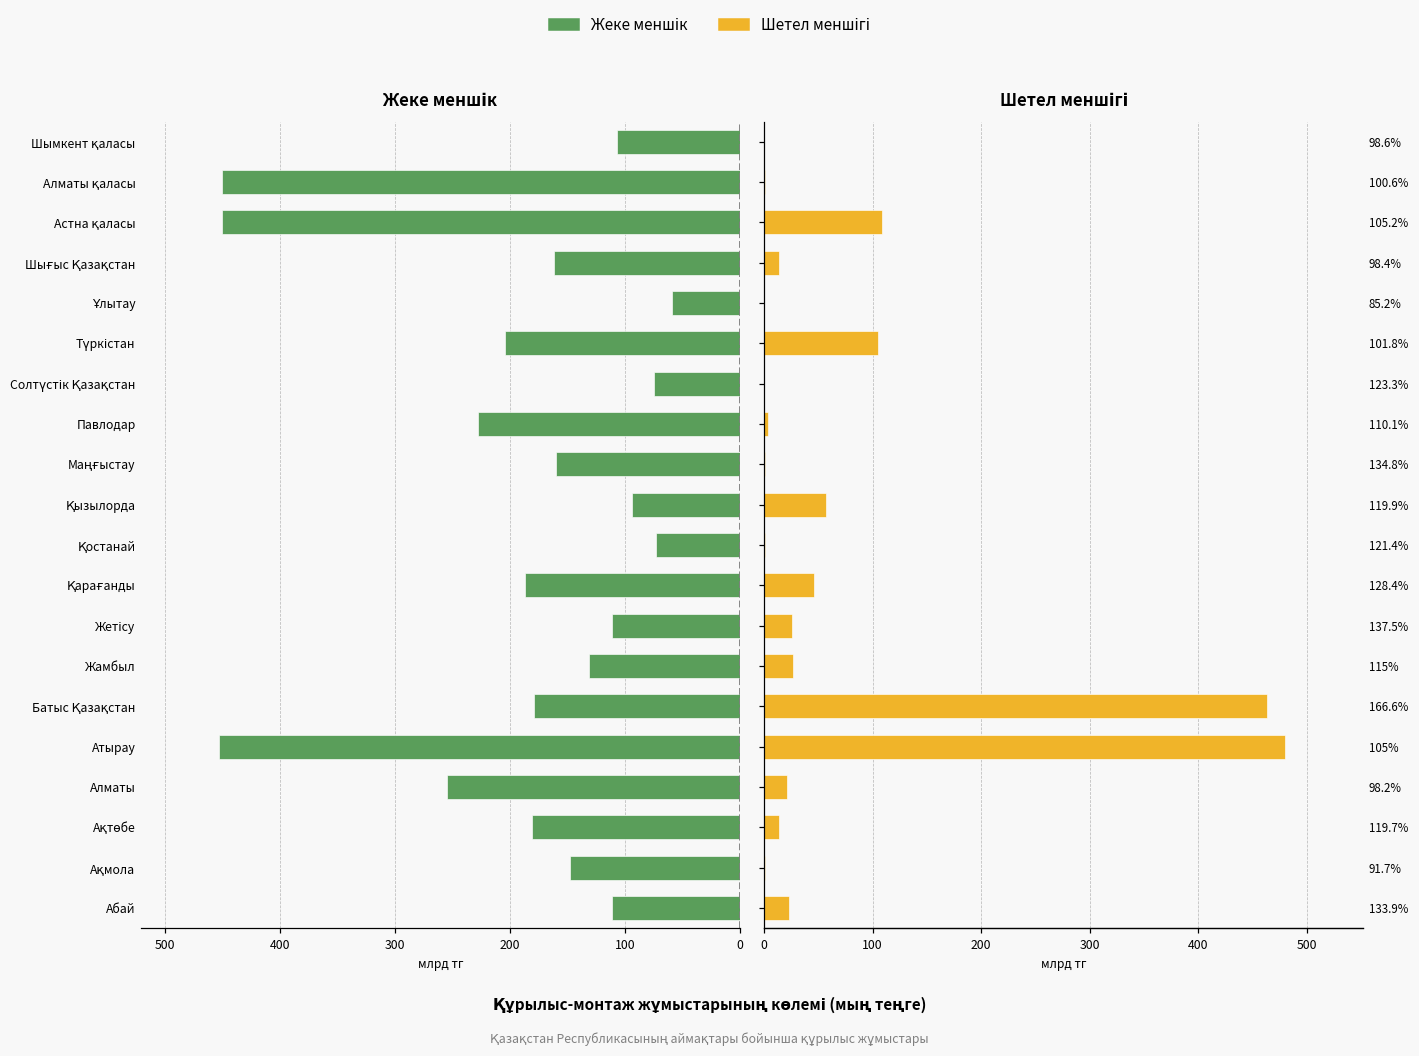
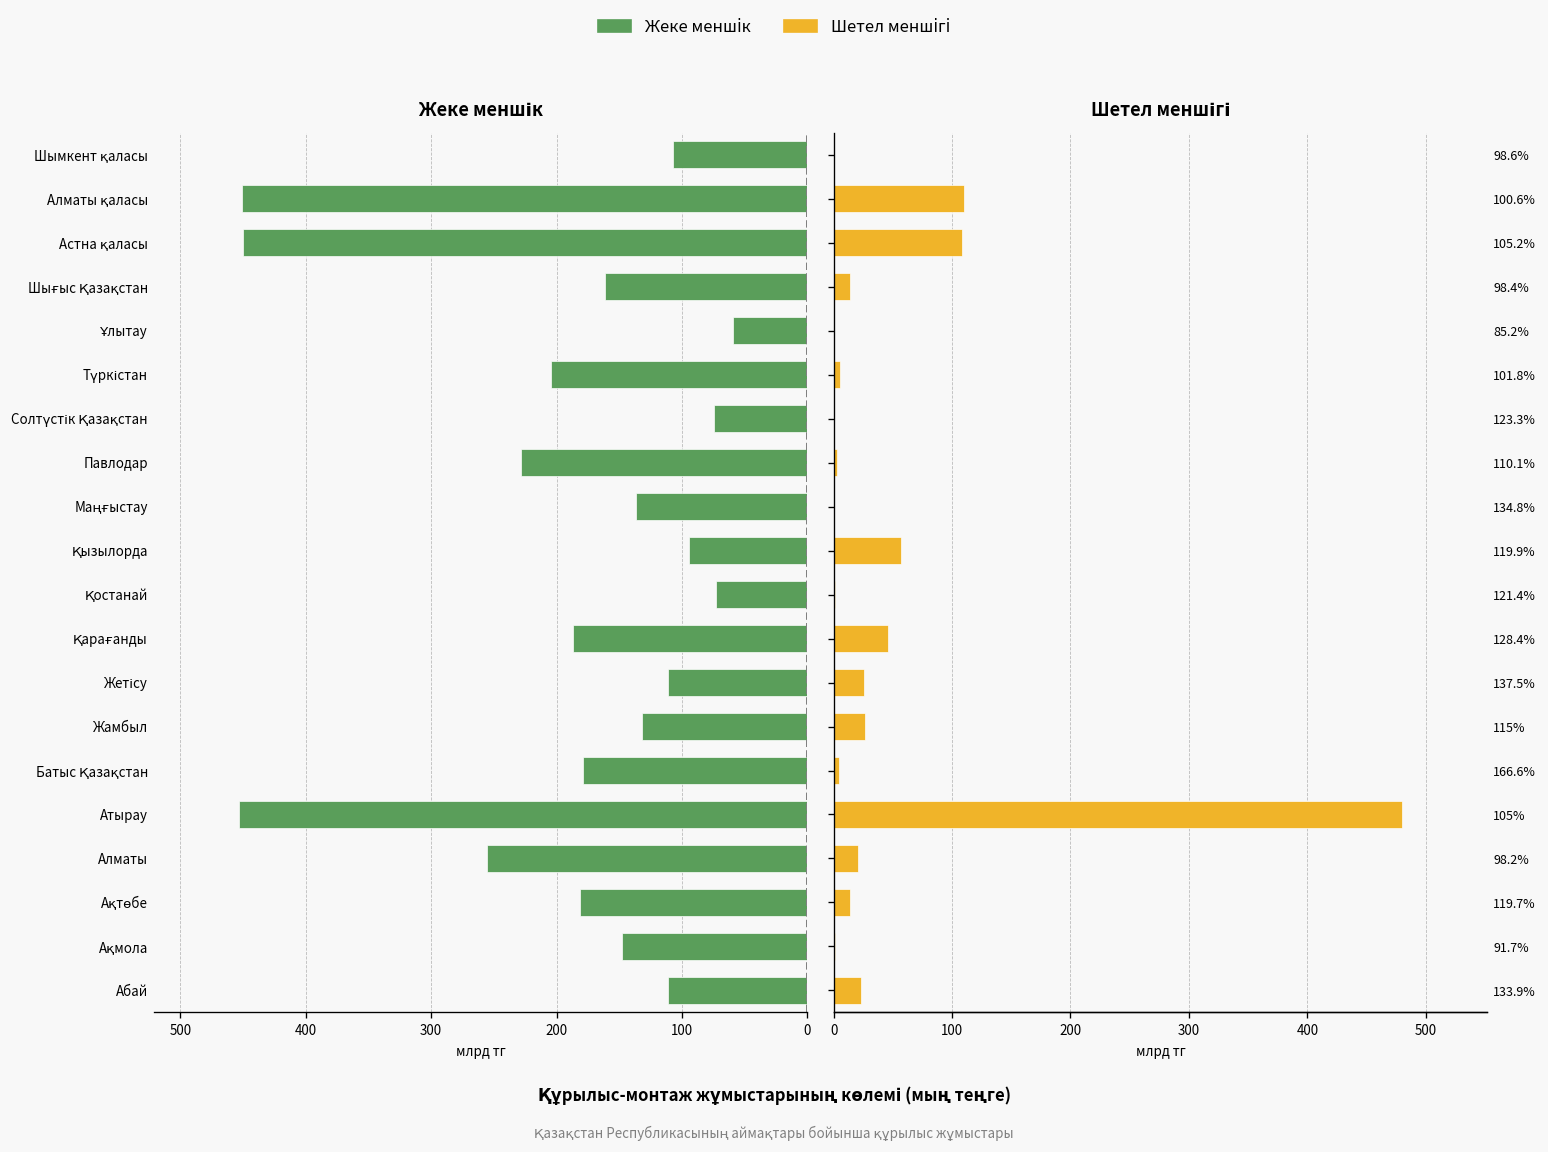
  {
    "Жеке меншік": {
      "Шымкент қаласы": 107,
      "Алматы қаласы": 451,
      "Астна қаласы": 450,
      "Шығыс Қазақстан": 162,
      "Ұлытау": 60,
      "Түркістан": 205,
      "Солтүстік Қазақстан": 75,
      "Павлодар": 228,
-     "Маңғыстау": 160,
+     "Маңғыстау": 137,
      "Қызылорда": 94,
      "Қостанай": 73,
      "Қарағанды": 187,
      "Жетісу": 111,
      "Жамбыл": 132,
      "Батыс Қазақстан": 179,
      "Атырау": 453,
      "Алматы": 255,
      "Ақтөбе": 181,
      "Ақмола": 148,
      "Абай": 111
    },
    "Шетел меншігі": {
      "98.6%": 0,
-     "100.6%": 0,
+     "100.6%": 110,
      "105.2%": 110,
      "98.4%": 10,
      "85.2%": 0,
-     "101.8%": 110,
+     "101.8%": 10,
      "123.3%": 0,
      "110.1%": 0,
      "119.9%": 60,
      "128.4%": 50,
      "137.5%": 30,
      "115%": 30,
-     "166.6%": 460,
+     "166.6%": 0,
      "105%": 480,
      "98.2%": 20,
      "119.7%": 10,
      "133.9%": 20
    }
  }
